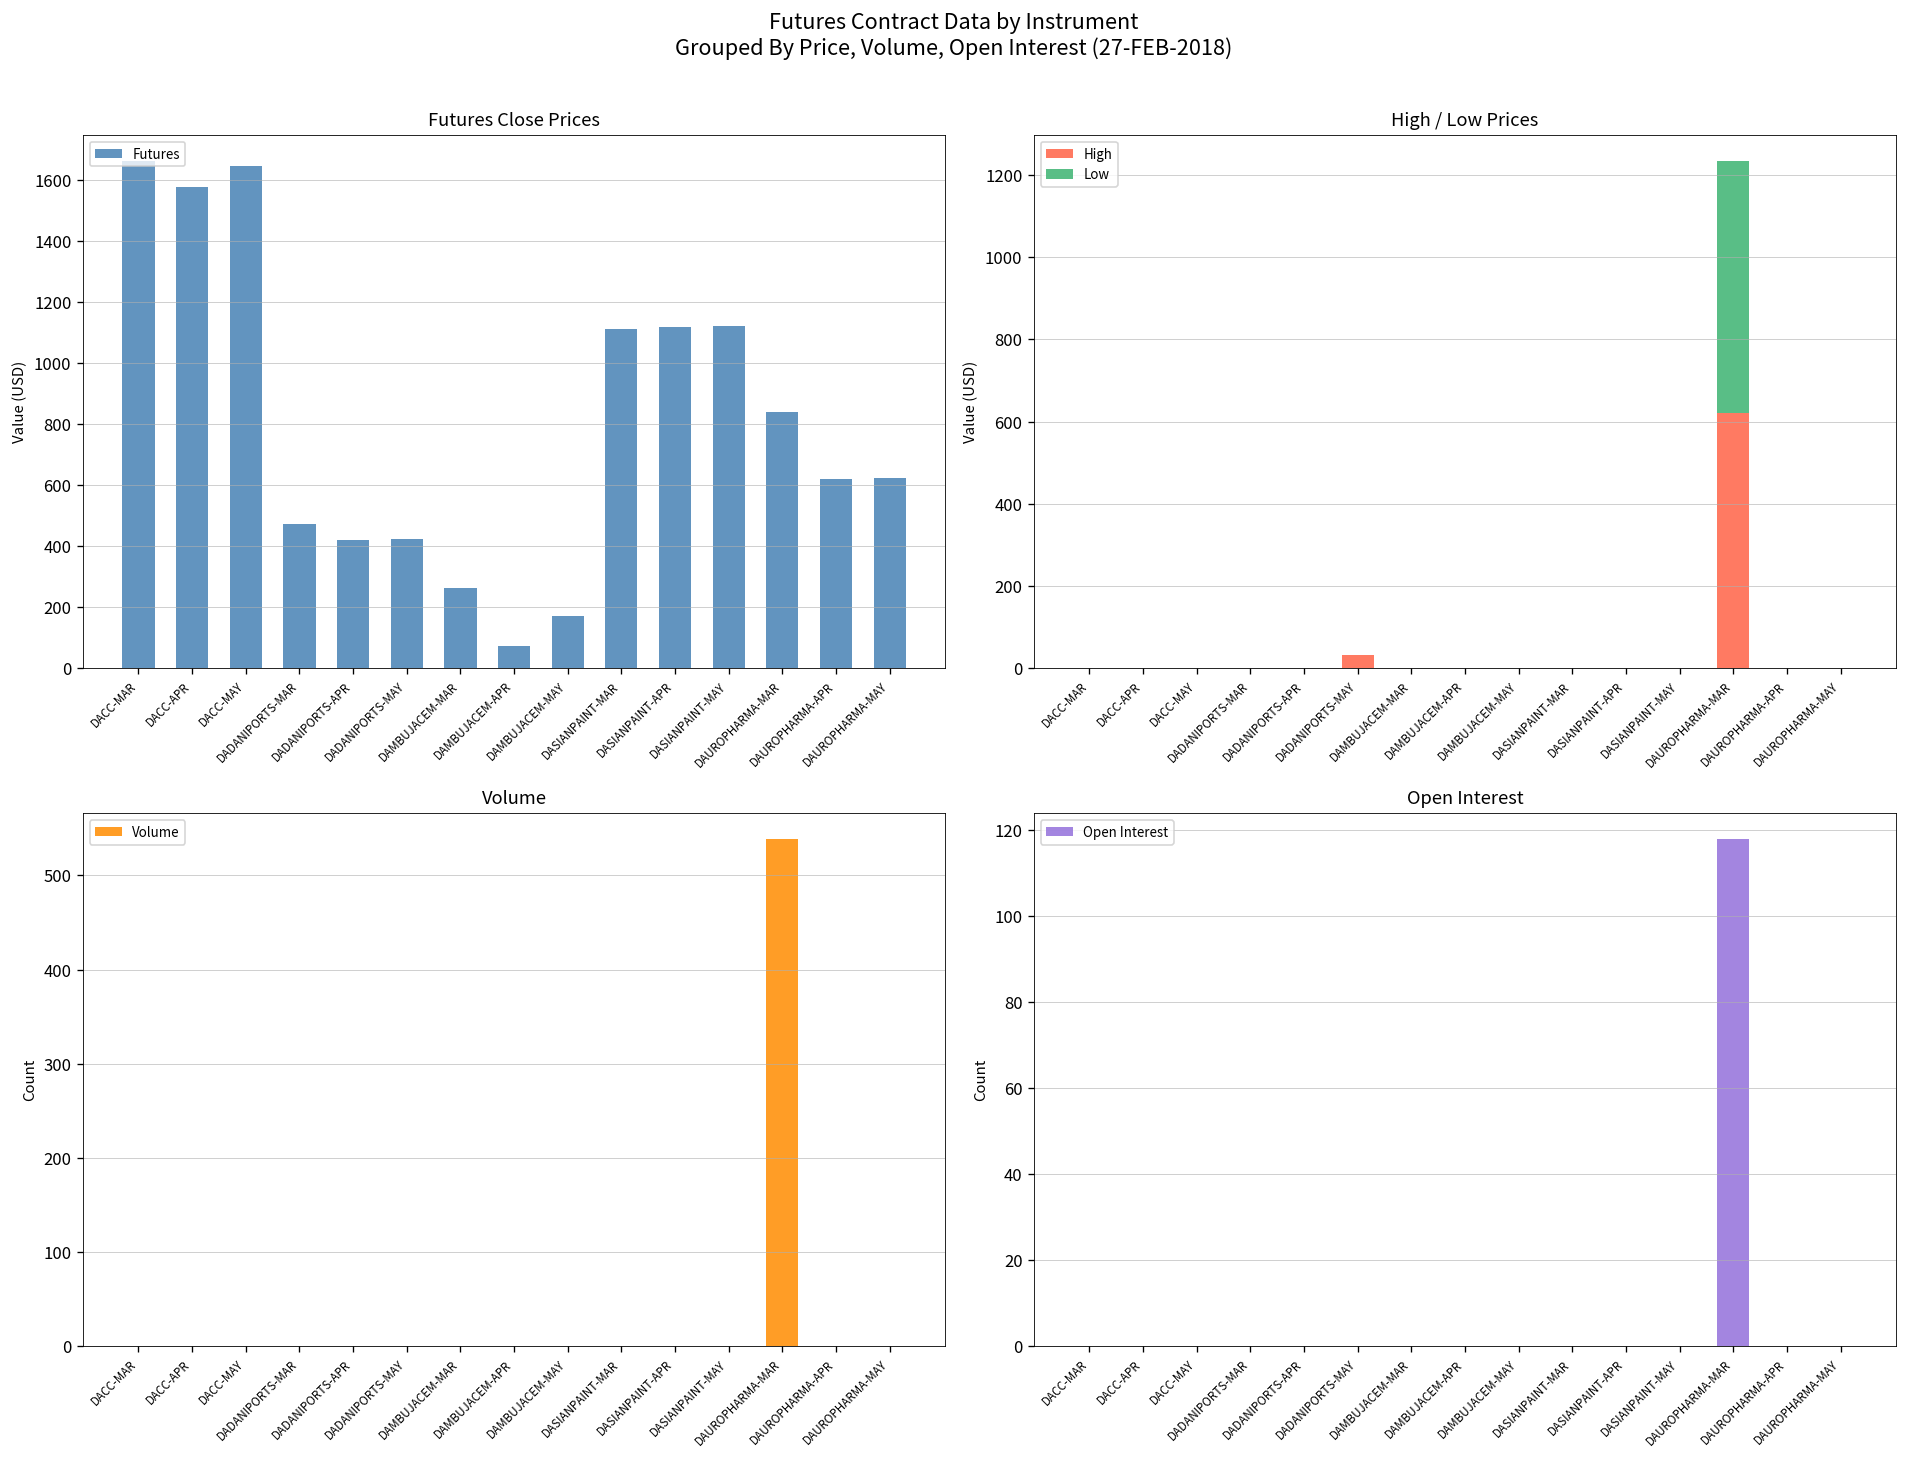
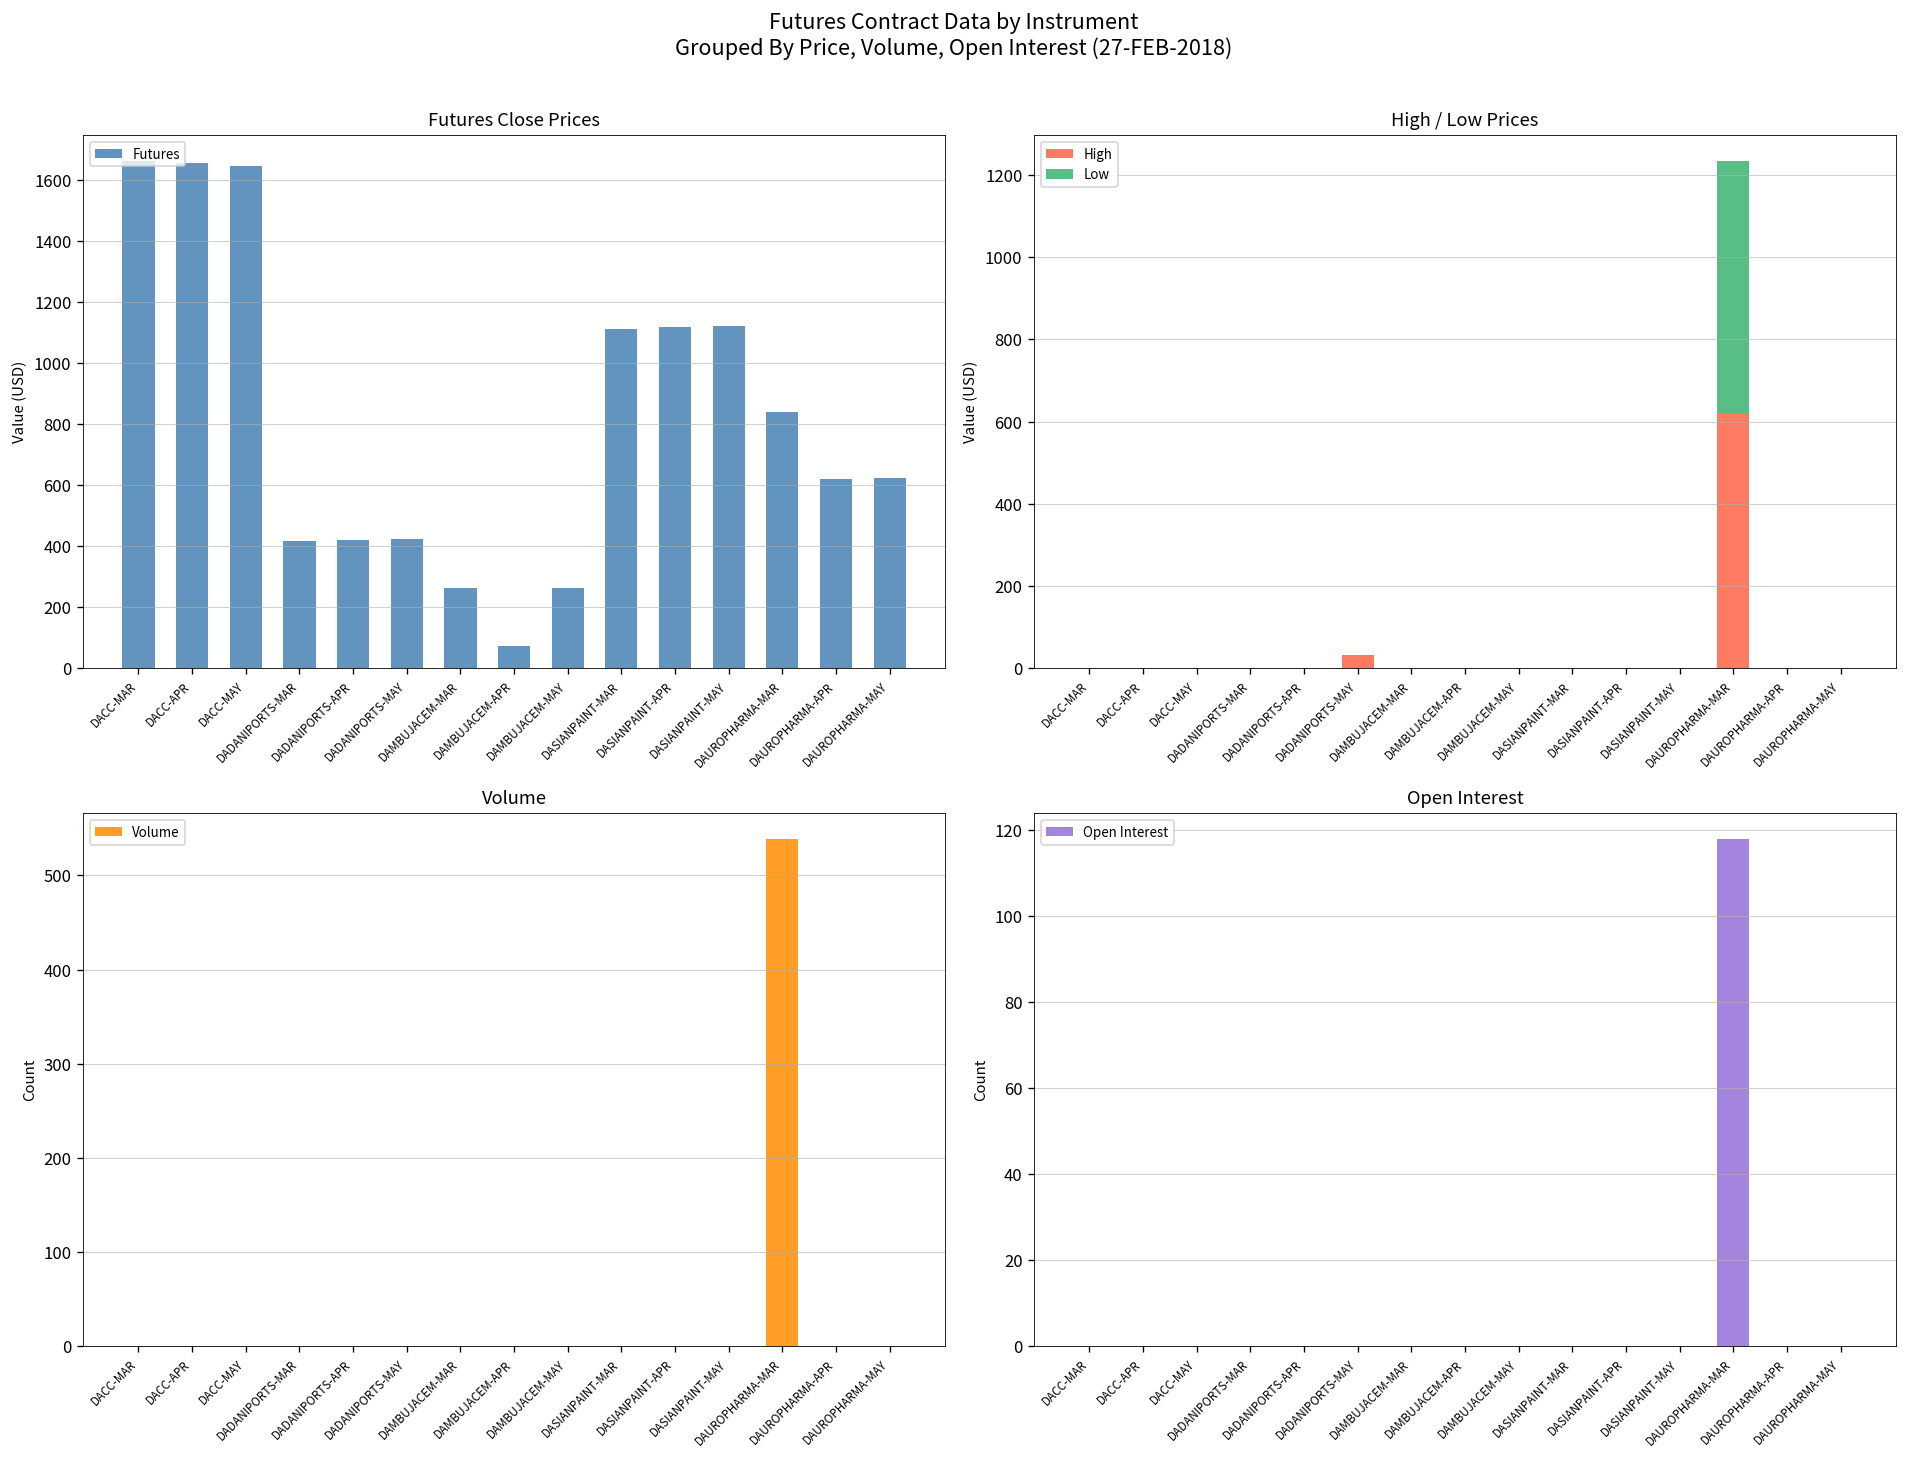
  {
    "Futures Close Prices": {
-     "DACC-APR": 1580,
+     "DACC-APR": 1660,
      "DACC-MAY": 1650,
-     "DADANIPORTS-MAR": 470,
+     "DADANIPORTS-MAR": 420,
      "DADANIPORTS-APR": 420,
      "DADANIPORTS-MAY": 420,
      "DAMBUJACEM-MAR": 260,
      "DAMBUJACEM-APR": 70,
-     "DAMBUJACEM-MAY": 170,
+     "DAMBUJACEM-MAY": 260,
      "DASIANPAINT-MAR": 1110,
      "DASIANPAINT-APR": 1120,
      "DASIANPAINT-MAY": 1120,
      "DAUROPHARMA-MAR": 840,
      "DAUROPHARMA-APR": 620,
      "DAUROPHARMA-MAY": 620
    },
    "High / Low Prices": {
      "High": {
        "DACC-MAR": 0,
        "DACC-APR": 0,
        "DACC-MAY": 0,
        "DADANIPORTS-MAR": 0,
        "DADANIPORTS-APR": 0,
        "DADANIPORTS-MAY": 30,
        "DAMBUJACEM-MAR": 0,
        "DAMBUJACEM-APR": 0,
        "DAMBUJACEM-MAY": 0,
        "DASIANPAINT-MAR": 0,
        "DASIANPAINT-APR": 0,
        "DASIANPAINT-MAY": 0,
        "DAUROPHARMA-MAR": 620,
        "DAUROPHARMA-APR": 0,
        "DAUROPHARMA-MAY": 0
      },
      "Low": {
        "DACC-MAR": 0,
        "DACC-APR": 0,
        "DACC-MAY": 0,
        "DADANIPORTS-MAR": 0,
        "DADANIPORTS-APR": 0,
        "DADANIPORTS-MAY": 0,
        "DAMBUJACEM-MAR": 0,
        "DAMBUJACEM-APR": 0,
        "DAMBUJACEM-MAY": 0,
        "DASIANPAINT-MAR": 0,
        "DASIANPAINT-APR": 0,
        "DASIANPAINT-MAY": 0,
        "DAUROPHARMA-MAR": 610,
        "DAUROPHARMA-APR": 0,
        "DAUROPHARMA-MAY": 0
      }
    },
    "Volume": {
      "DACC-MAR": 0,
      "DACC-APR": 0,
      "DACC-MAY": 0,
      "DADANIPORTS-MAR": 0,
      "DADANIPORTS-APR": 0,
      "DADANIPORTS-MAY": 0,
      "DAMBUJACEM-MAR": 0,
      "DAMBUJACEM-APR": 0,
      "DAMBUJACEM-MAY": 0,
      "DASIANPAINT-MAR": 0,
      "DASIANPAINT-APR": 0,
      "DASIANPAINT-MAY": 0,
      "DAUROPHARMA-MAR": 540,
      "DAUROPHARMA-APR": 0,
      "DAUROPHARMA-MAY": 0
    },
    "Open Interest": {
      "DACC-MAR": 0,
      "DACC-APR": 0,
      "DACC-MAY": 0,
      "DADANIPORTS-MAR": 0,
      "DADANIPORTS-APR": 0,
      "DADANIPORTS-MAY": 0,
      "DAMBUJACEM-MAR": 0,
      "DAMBUJACEM-APR": 0,
      "DAMBUJACEM-MAY": 0,
      "DASIANPAINT-MAR": 0,
      "DASIANPAINT-APR": 0,
      "DASIANPAINT-MAY": 0,
      "DAUROPHARMA-MAR": 118,
      "DAUROPHARMA-APR": 0,
      "DAUROPHARMA-MAY": 0
    }
  }
